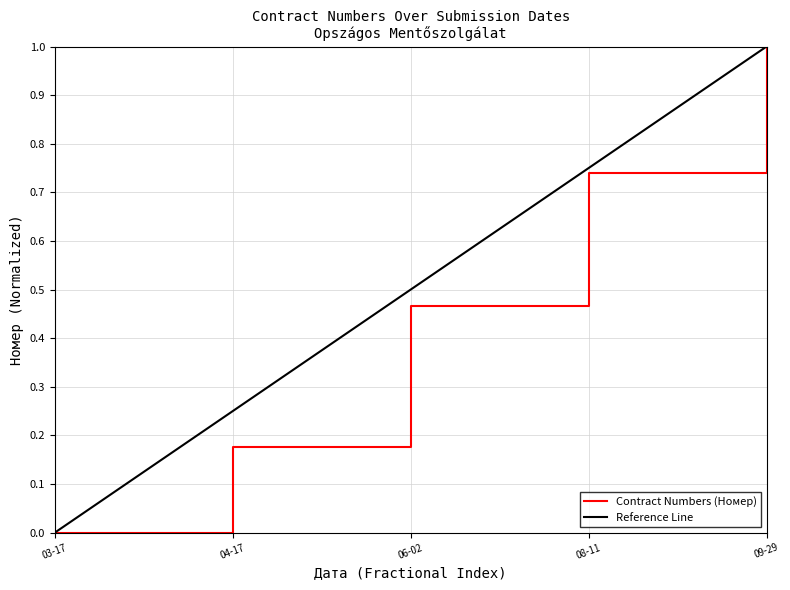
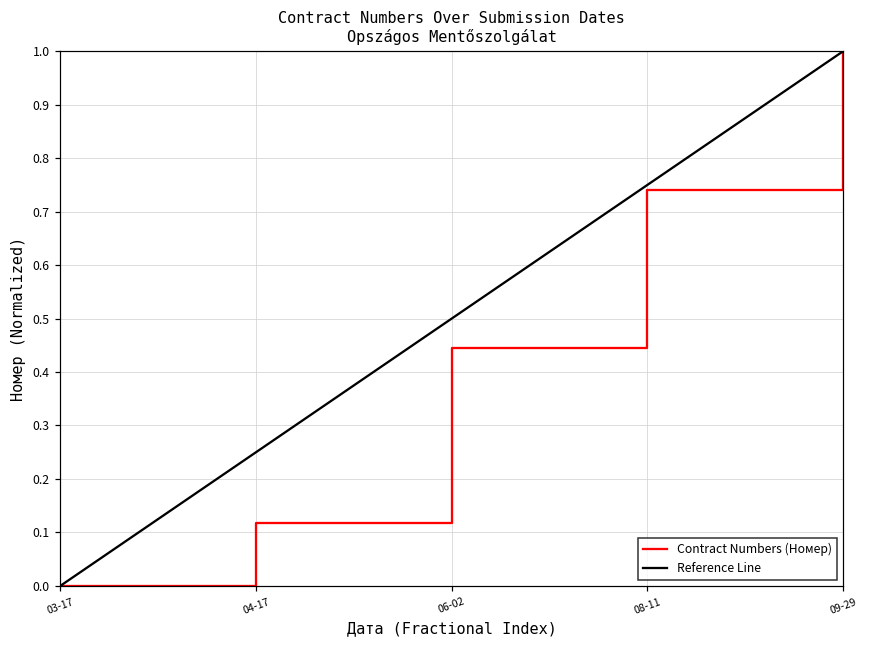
  {
    "Contract Numbers (Номер)": {
-     "04-17": 0.18,
-     "06-02": 0.47,
+     "04-17": 0.12,
+     "06-02": 0.44,
      "08-11": 0.74
    }
  }
